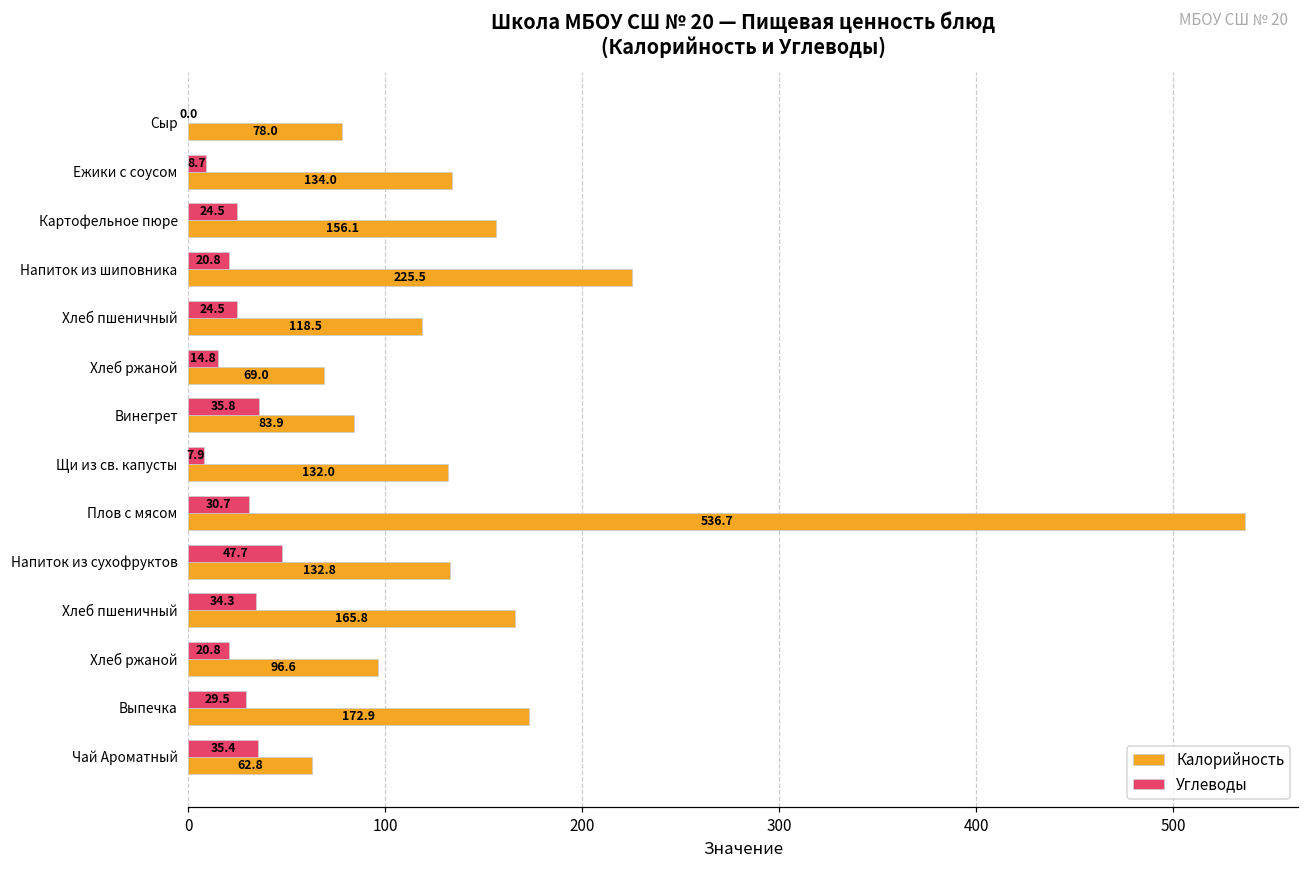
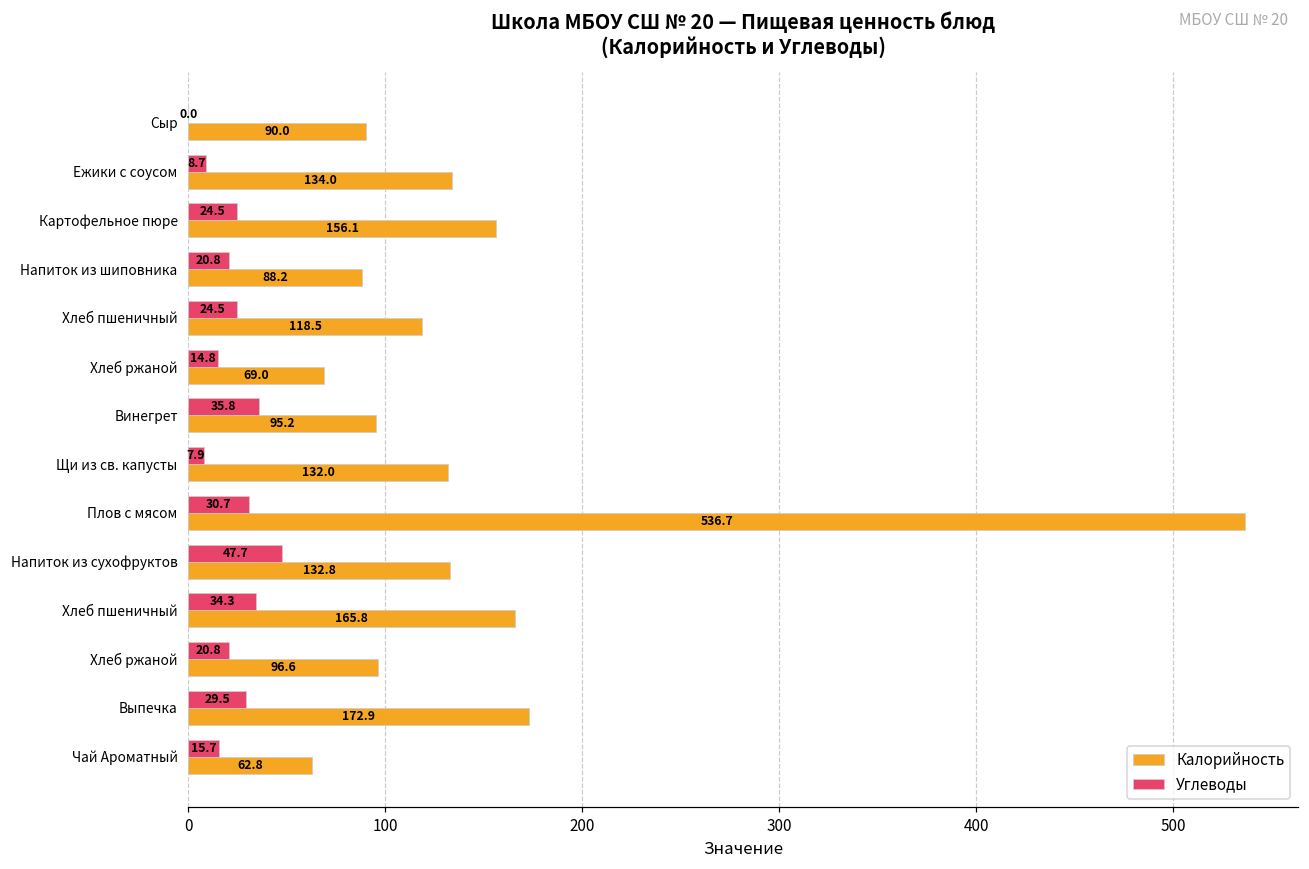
  {
    "Калорийность": {
-     "Сыр": 78.0,
+     "Сыр": 90.0,
      "Ежики с соусом": 134.0,
      "Картофельное пюре": 156.1,
-     "Напиток из шиповника": 225.5,
-     "Винегрет": 83.9,
+     "Напиток из шиповника": 88.2,
+     "Винегрет": 95.2,
      "Щи из св. капусты": 132.0,
      "Плов с мясом": 536.7,
      "Напиток из сухофруктов": 132.8,
      "Выпечка": 172.9,
      "Чай Ароматный": 62.8
    },
    "Углеводы": {
      "Сыр": 0.0,
      "Ежики с соусом": 8.7,
      "Картофельное пюре": 24.5,
      "Напиток из шиповника": 20.8,
      "Винегрет": 35.8,
      "Щи из св. капусты": 7.9,
      "Плов с мясом": 30.7,
      "Напиток из сухофруктов": 47.7,
      "Выпечка": 29.5,
-     "Чай Ароматный": 35.4
+     "Чай Ароматный": 15.7
    }
  }
